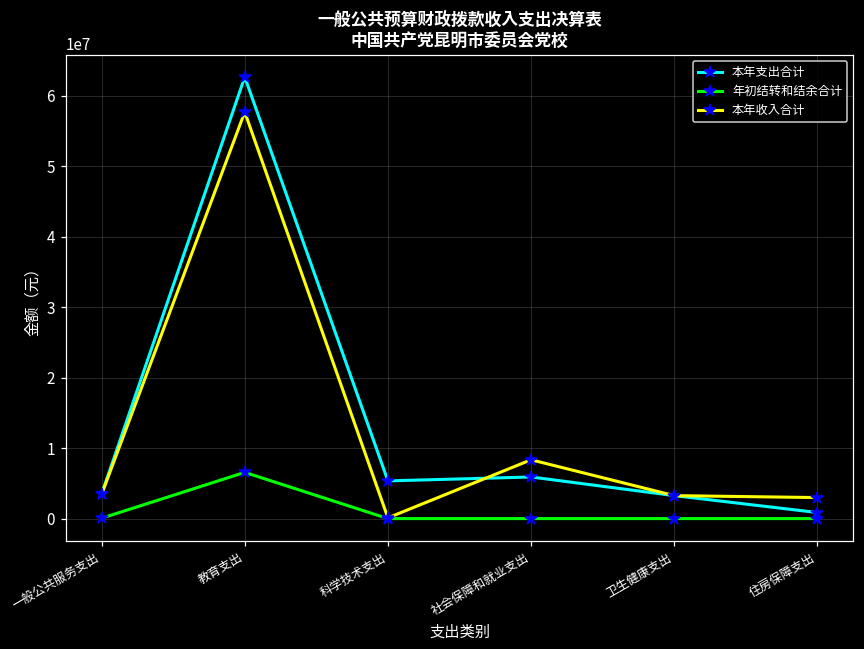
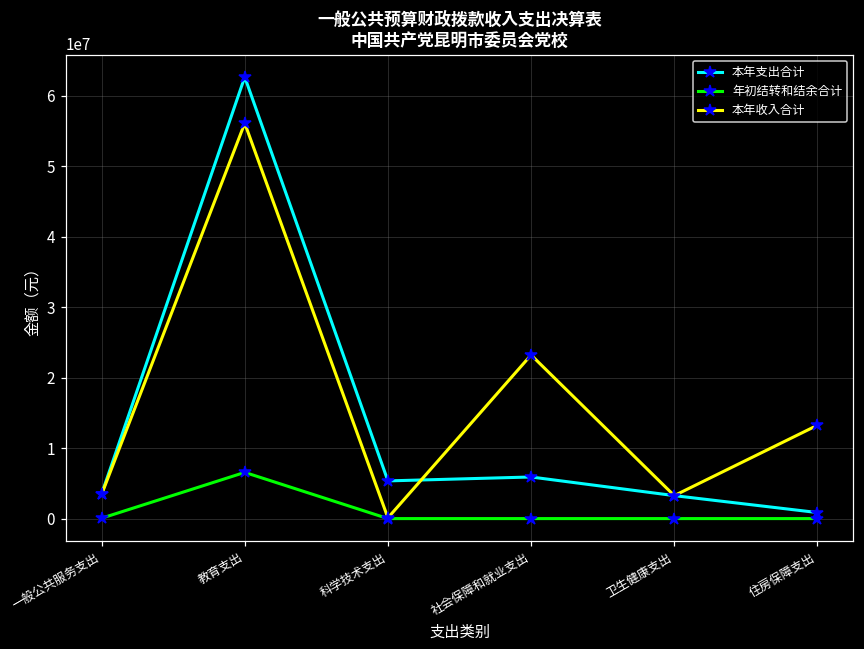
  {
    "本年支出合计": {
      "教育支出": 63000000,
      "科学技术支出": 5000000,
      "社会保障和就业支出": 6000000,
      "住房保障支出": 1000000
    },
    "年初结转和结余合计": {
      "一般公共服务支出": 0,
      "教育支出": 7000000,
      "社会保障和就业支出": 0,
      "卫生健康支出": 0,
      "住房保障支出": 0
    },
    "本年收入合计": {
-     "教育支出": 58000000,
-     "社会保障和就业支出": 8000000,
-     "住房保障支出": 3000000
+     "教育支出": 56000000,
+     "社会保障和就业支出": 23000000,
+     "住房保障支出": 13000000
    }
  }
